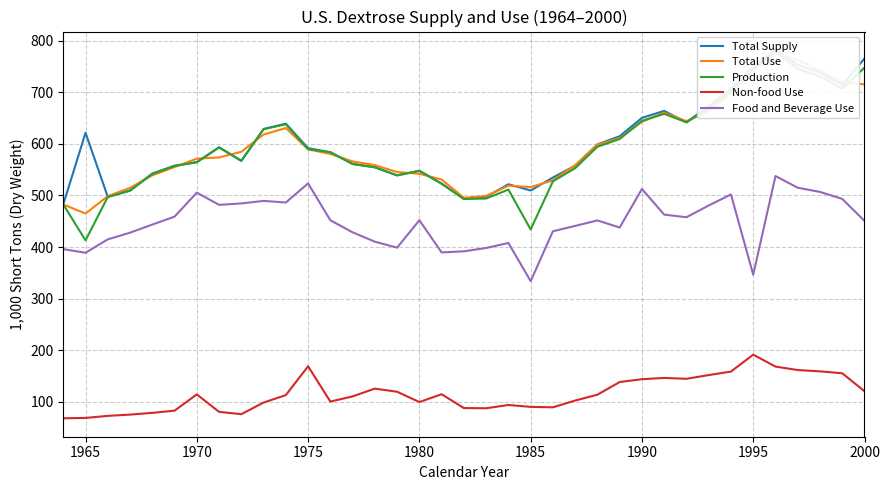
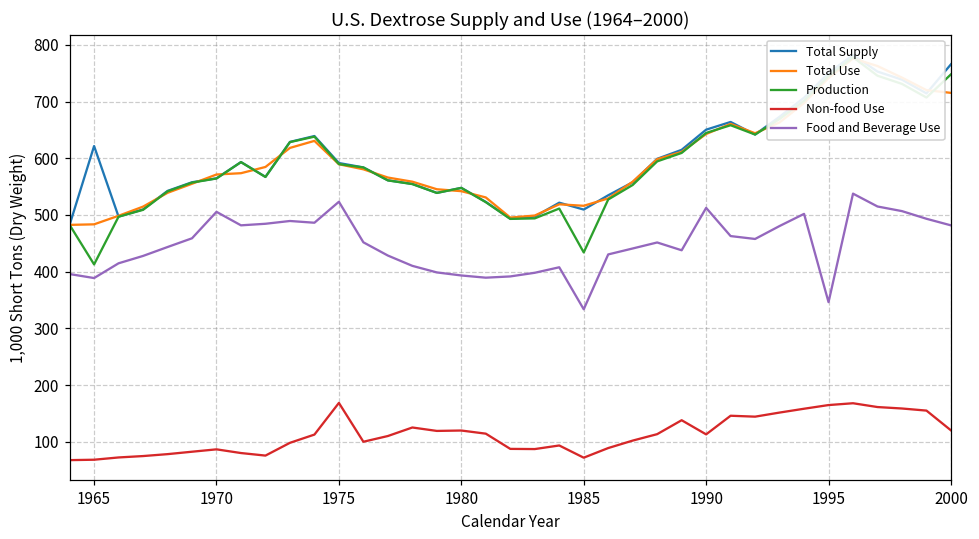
  {
    "Total Supply": {
      "1965": 620,
      "1985": 510,
      "1990": 650,
      "2000": 770
    },
    "Total Use": {
-     "1965": 460,
+     "1965": 480,
      "1970": 570,
      "1980": 540,
      "1985": 520,
      "2000": 720
    },
    "Production": {
      "1965": 410,
      "1985": 430,
      "2000": 750
    },
    "Non-food Use": {
      "1965": 70,
-     "1970": 110,
+     "1970": 90,
      "1975": 170,
-     "1980": 100,
-     "1985": 90,
-     "1990": 140,
-     "1995": 190,
+     "1980": 120,
+     "1985": 70,
+     "1990": 110,
+     "1995": 160,
      "2000": 120
    },
    "Food and Beverage Use": {
      "1965": 390,
      "1970": 510,
      "1975": 520,
-     "1980": 450,
+     "1980": 390,
      "1985": 330,
      "1990": 510,
      "1995": 350,
-     "2000": 450
+     "2000": 480
    }
  }
